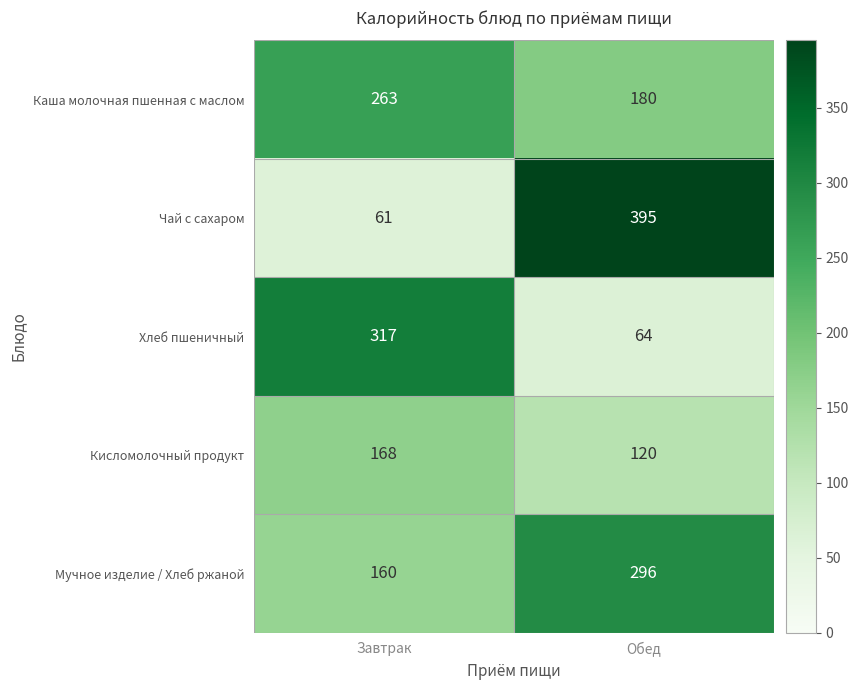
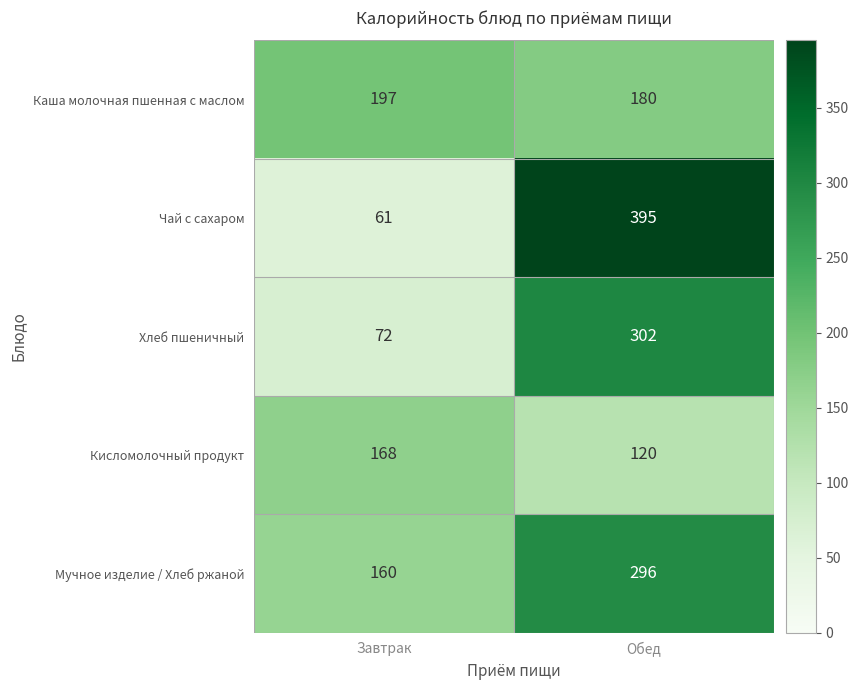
  {
    "Каша молочная пшенная с маслом": {
-     "Завтрак": 263,
+     "Завтрак": 197,
      "Обед": 180
    },
    "Чай с сахаром": {
      "Завтрак": 61,
      "Обед": 395
    },
    "Хлеб пшеничный": {
-     "Завтрак": 317,
-     "Обед": 64
+     "Завтрак": 72,
+     "Обед": 302
    },
    "Кисломолочный продукт": {
      "Завтрак": 168,
      "Обед": 120
    },
    "Мучное изделие / Хлеб ржаной": {
      "Завтрак": 160,
      "Обед": 296
    }
  }
